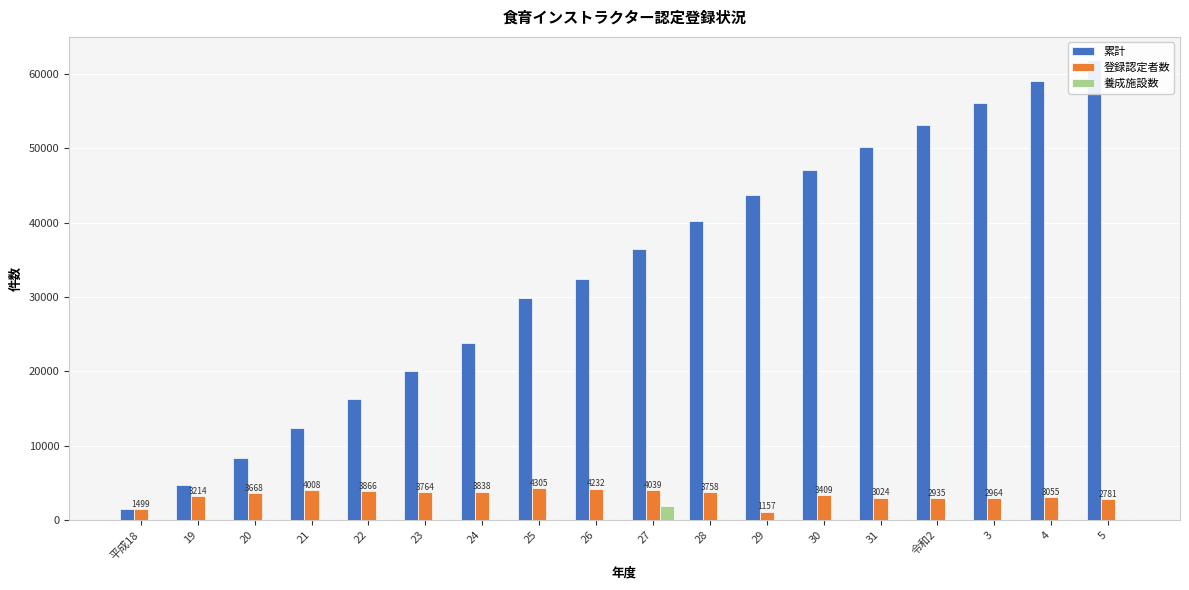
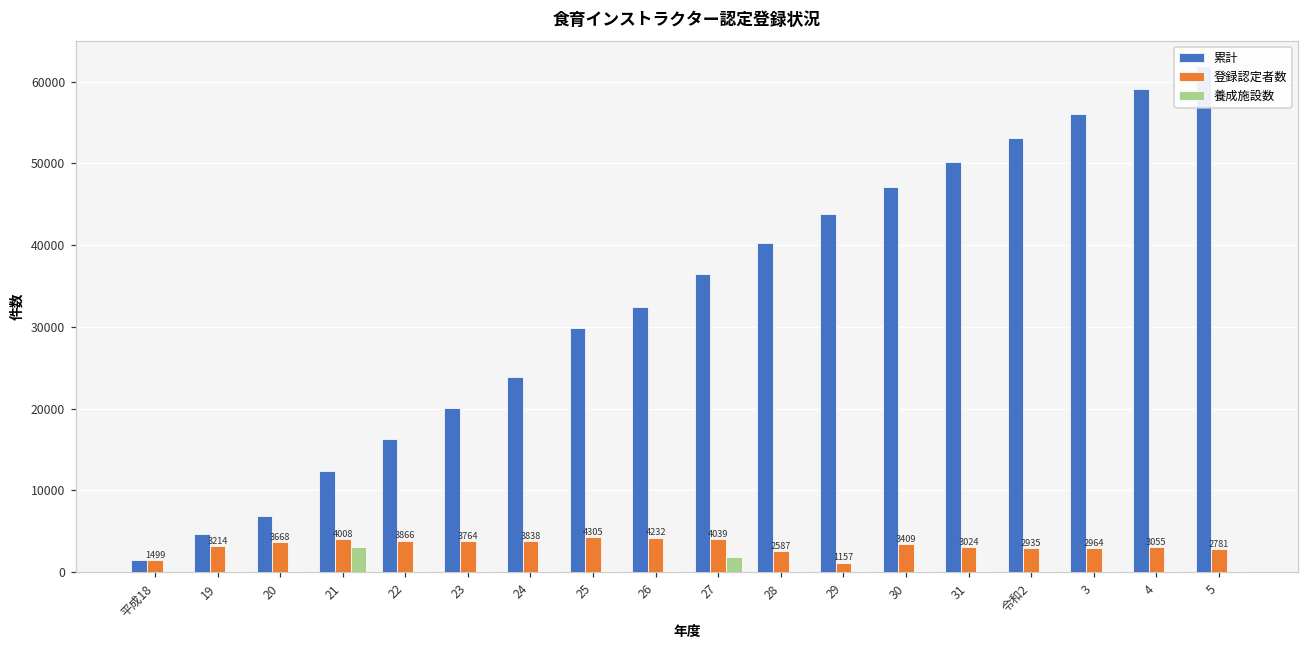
  {
    "累計": {
      "19": 5000,
-     "20": 8000,
+     "20": 7000,
      "21": 12000,
      "22": 16000,
      "23": 20000,
      "24": 24000,
      "25": 30000,
      "26": 32000,
      "27": 36000,
      "28": 40000,
      "29": 44000,
      "30": 47000,
      "31": 50000,
      "令和2": 53000,
      "3": 56000,
      "4": 59000
    },
    "登録認定者数": {
      "平成18": 1499,
      "19": 3214,
      "20": 3668,
      "21": 4008,
      "22": 3866,
      "23": 3764,
      "24": 3838,
      "25": 4305,
      "26": 4232,
      "27": 4039,
-     "28": 3758,
+     "28": 2587,
      "29": 1157,
      "30": 3409,
      "31": 3024,
      "令和2": 2935,
      "3": 2964,
      "4": 3055,
      "5": 2781
    },
    "養成施設数": {
-     "21": 0,
+     "21": 3000,
      "27": 2000
    }
  }
